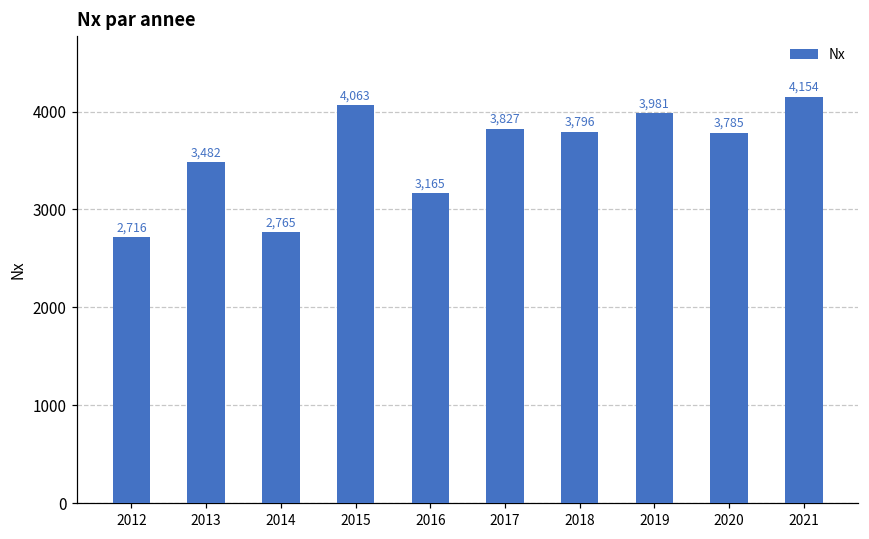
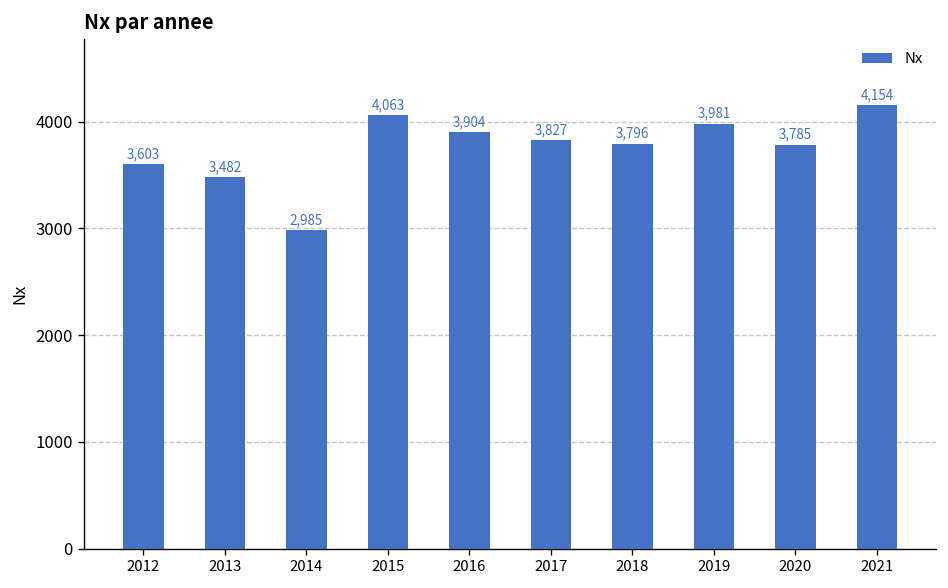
  {
-   "2012": "2,716",
+   "2012": "3,603",
    "2013": "3,482",
-   "2014": "2,765",
+   "2014": "2,985",
    "2015": "4,063",
-   "2016": "3,165",
+   "2016": "3,904",
    "2017": "3,827",
    "2018": "3,796",
    "2019": "3,981",
    "2020": "3,785",
    "2021": "4,154"
  }
